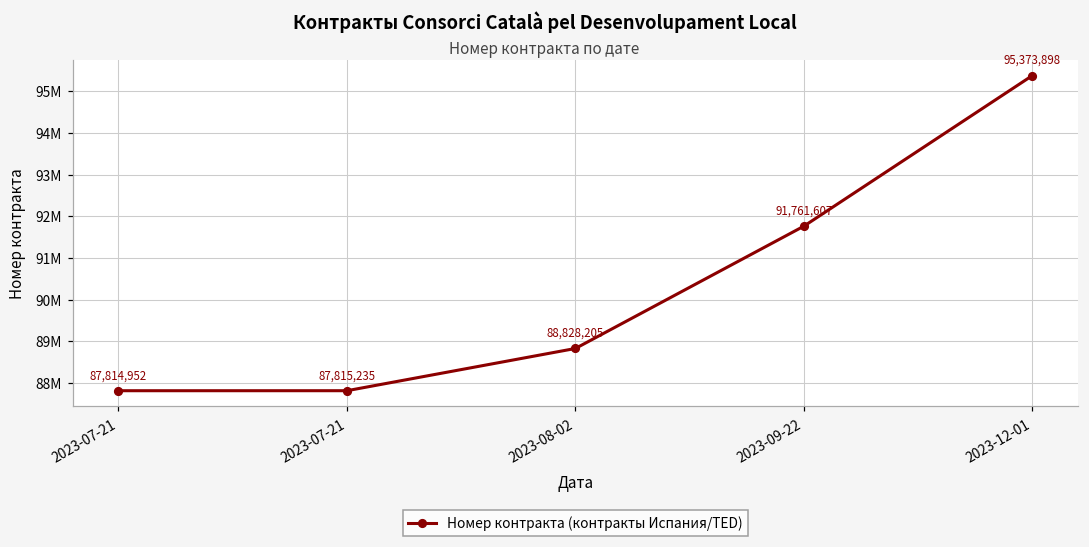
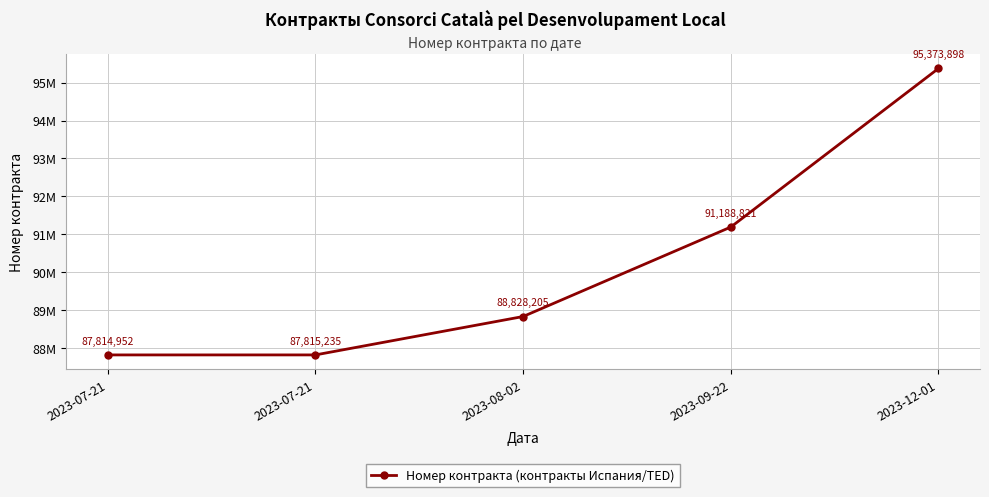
  {
    "2023-08-02": "88,828,205",
-   "2023-09-22": "91,761,607",
+   "2023-09-22": "91,188,821",
    "2023-12-01": "95,373,898"
  }
